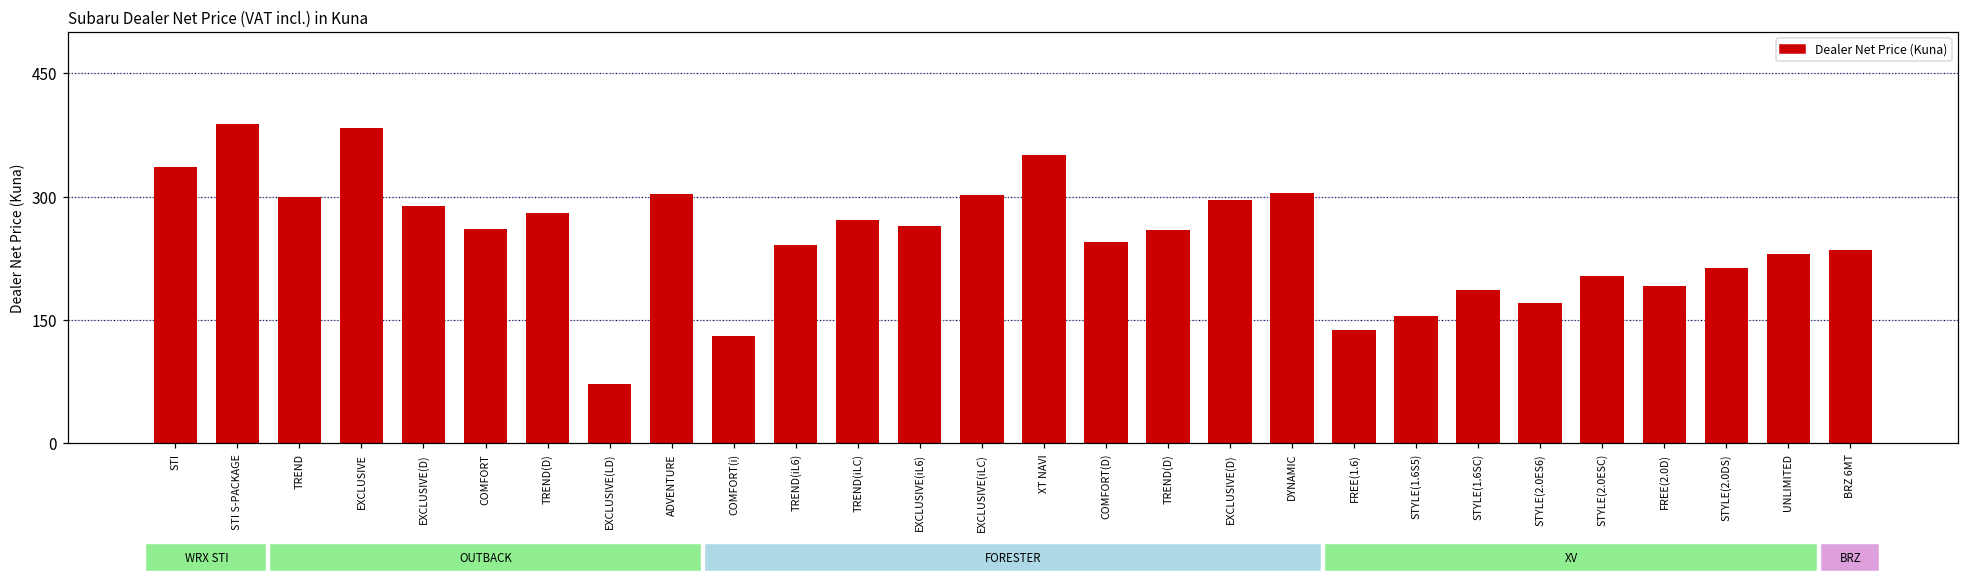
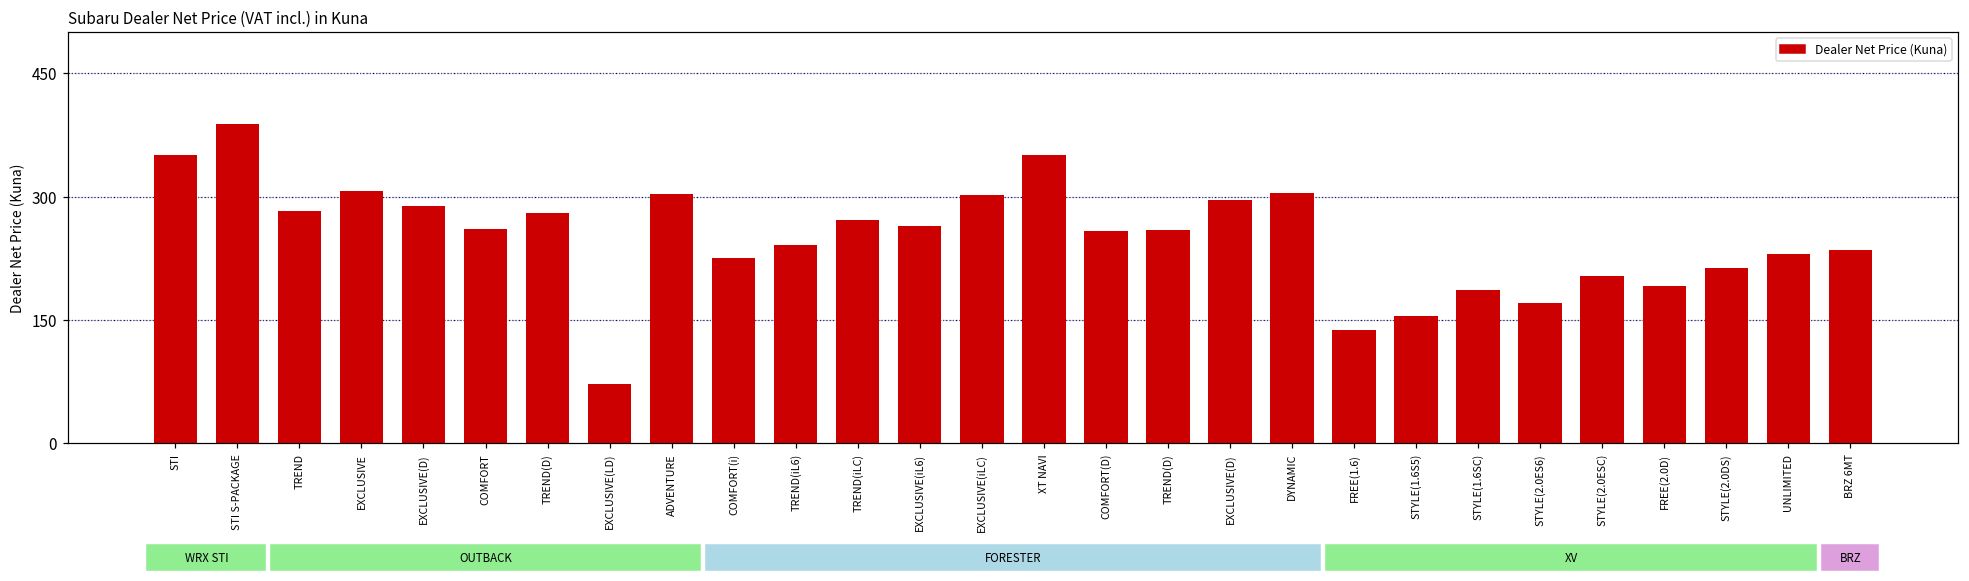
  {
-   "STI": 340,
+   "STI": 350,
    "STI S-PACKAGE": 390,
-   "TREND": 300,
-   "EXCLUSIVE": 380,
+   "TREND": 280,
+   "EXCLUSIVE": 310,
    "COMFORT": 260,
    "EXCLUSIVE(LD)": 70,
    "ADVENTURE": 300,
-   "COMFORT(i)": 130,
+   "COMFORT(i)": 220,
    "TREND(iL6)": 240,
    "TREND(iLC)": 270,
    "EXCLUSIVE(iL6)": 260,
    "EXCLUSIVE(iLC)": 300,
    "XT NAVI": 350,
-   "COMFORT(D)": 240,
+   "COMFORT(D)": 260,
    "DYNAMIC": 300,
    "FREE(1.6)": 140,
    "STYLE(1.6S5)": 150,
    "STYLE(1.6SC)": 190,
    "STYLE(2.0ES6)": 170,
    "STYLE(2.0ESC)": 200,
    "FREE(2.0D)": 190,
    "STYLE(2.0DS)": 210,
    "UNLIMITED": 230,
    "BRZ 6MT": 230
  }
